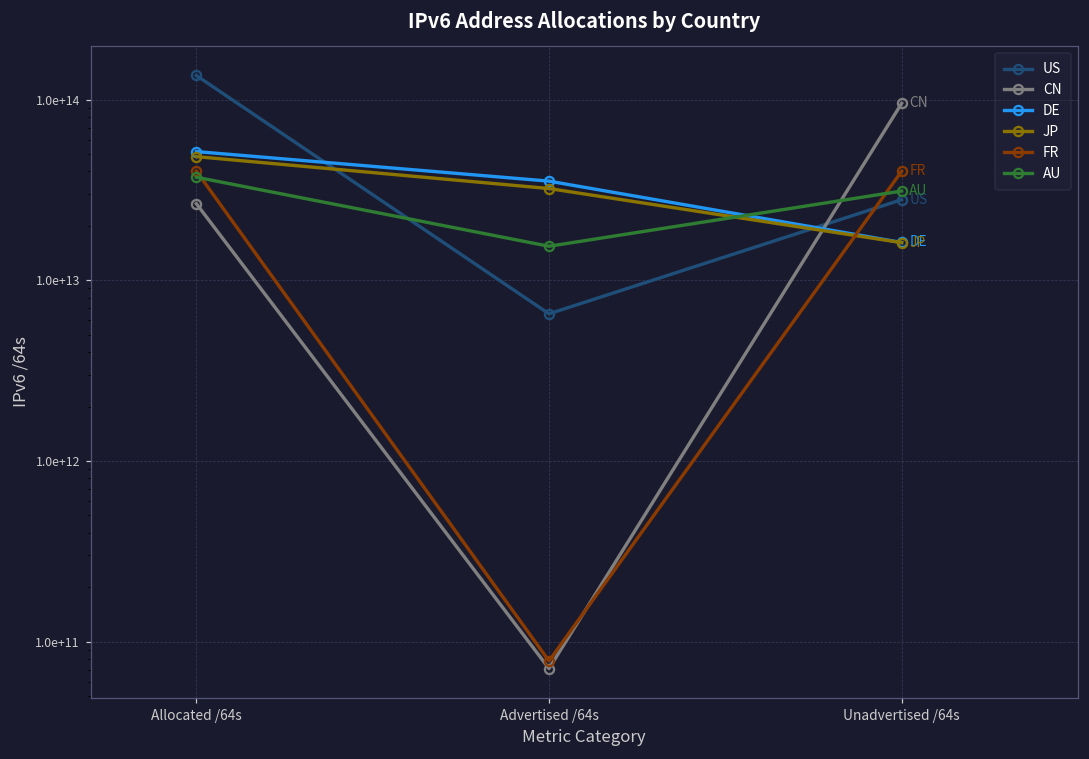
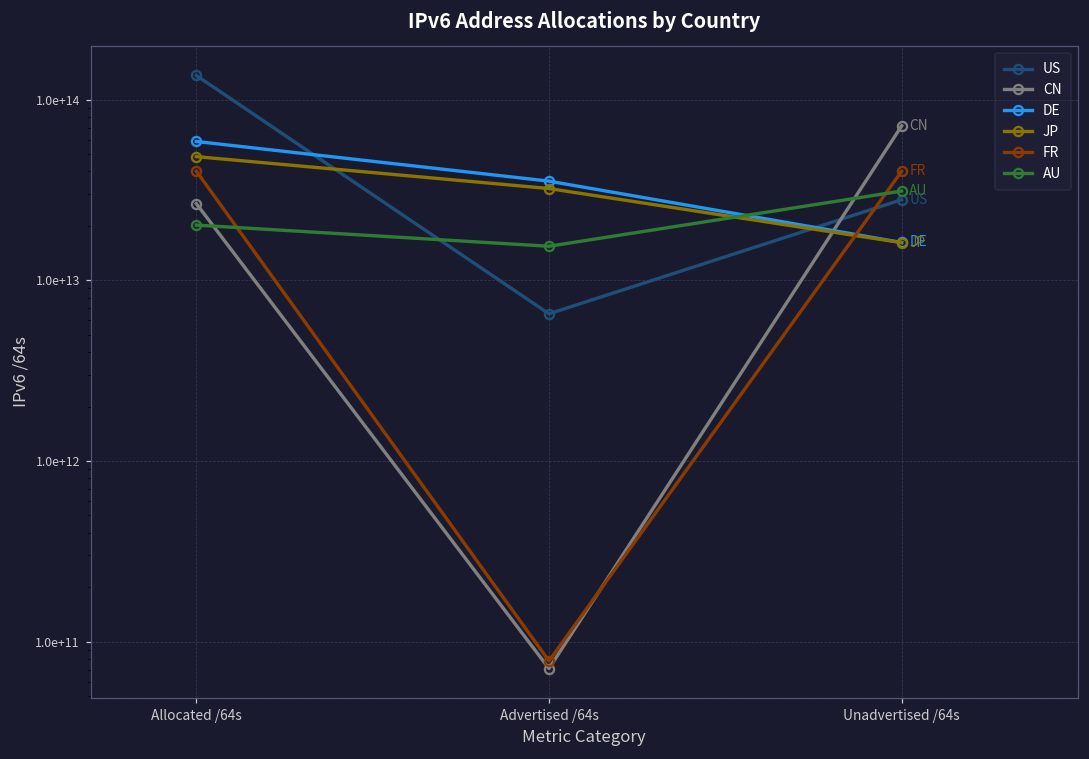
  {
    "US": {
      "Allocated /64s": 140000000000000,
      "Advertised /64s": 6500000000000,
      "Unadvertised /64s": 28000000000000
    },
    "CN": {
      "Allocated /64s": 27000000000000,
      "Advertised /64s": 71000000000,
-     "Unadvertised /64s": 100000000000000
+     "Unadvertised /64s": 70000000000000
    },
    "DE": {
-     "Allocated /64s": 52000000000000,
+     "Allocated /64s": 59000000000000,
      "Advertised /64s": 35000000000000
    },
    "AU": {
-     "Allocated /64s": 37000000000000,
+     "Allocated /64s": 20000000000000,
      "Advertised /64s": 15000000000000,
      "Unadvertised /64s": 31000000000000
    }
  }
